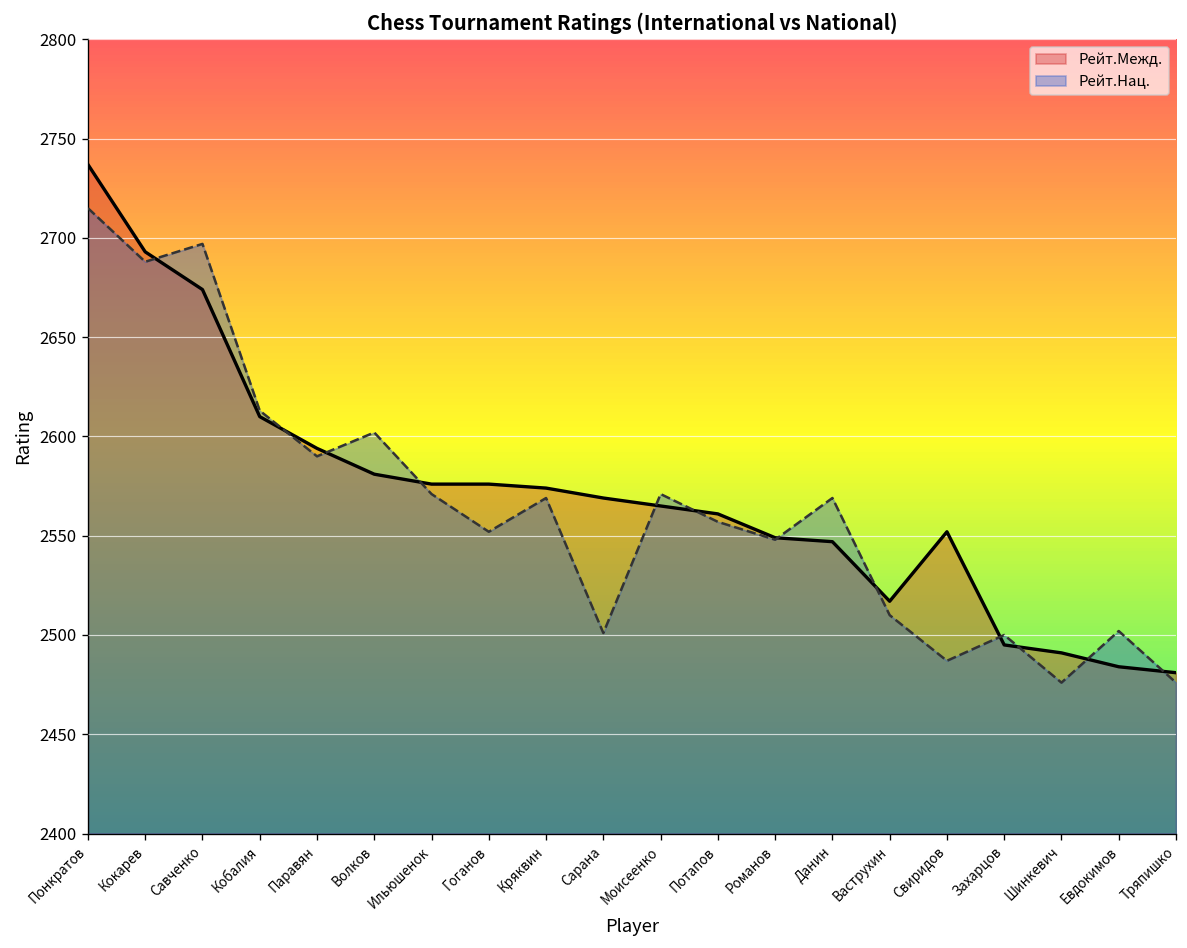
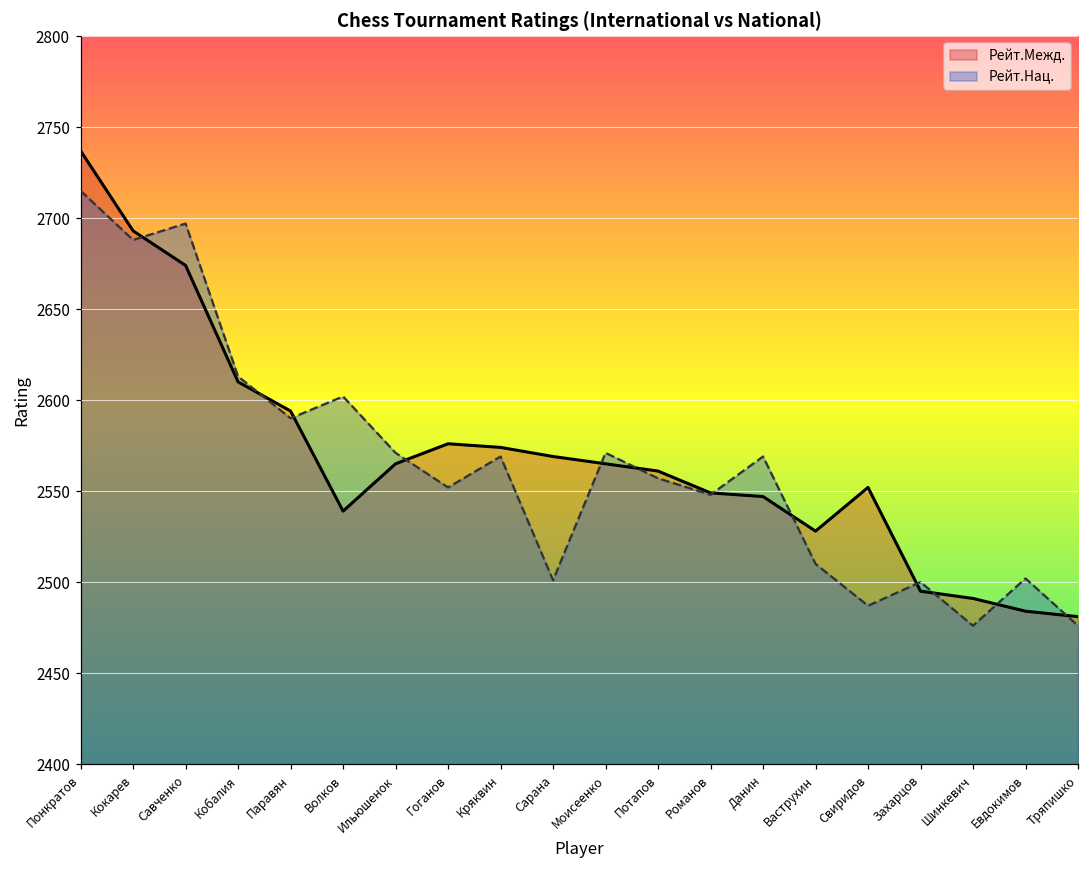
  {
    "Рейт.Межд.": {
      "Понкратов": 2737,
      "Кокарев": 2693,
      "Савченко": 2674,
      "Кобалия": 2610,
      "Паравян": 2594,
-     "Волков": 2581,
-     "Ильюшенок": 2576,
+     "Волков": 2539,
+     "Ильюшенок": 2565,
      "Гоганов": 2576,
      "Кряквин": 2574,
      "Сарана": 2569,
      "Моисеенко": 2565,
      "Потапов": 2561,
      "Данин": 2547,
-     "Ваструхин": 2517,
+     "Ваструхин": 2528,
      "Свиридов": 2552,
      "Захарцов": 2495,
      "Шинкевич": 2491,
      "Евдокимов": 2484,
      "Тряпишко": 2481
    },
    "Рейт.Нац.": {
      "Понкратов": 2715,
      "Кокарев": 2688,
      "Савченко": 2697,
      "Кобалия": 2613,
      "Паравян": 2590,
      "Волков": 2602,
      "Ильюшенок": 2571,
      "Гоганов": 2552,
      "Кряквин": 2569,
      "Сарана": 2501,
      "Моисеенко": 2571,
      "Потапов": 2557,
      "Данин": 2569,
      "Ваструхин": 2510,
      "Свиридов": 2487,
      "Захарцов": 2500,
      "Шинкевич": 2476,
      "Евдокимов": 2502,
      "Тряпишко": 2476
    }
  }
